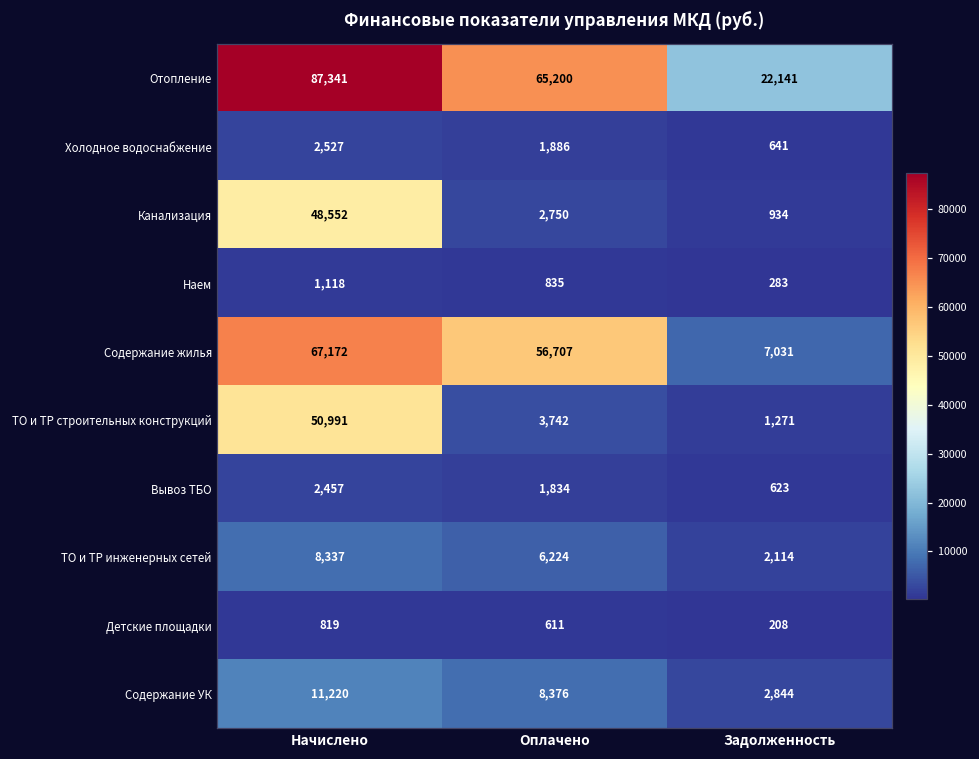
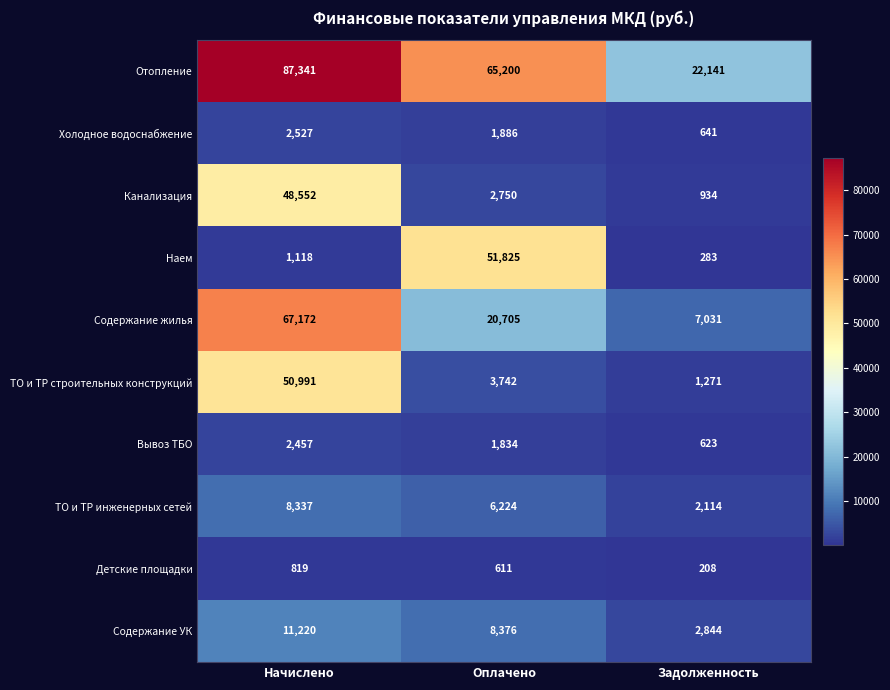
  {
    "Отопление": {
      "Начислено": "87,341",
      "Оплачено": "65,200",
      "Задолженность": "22,141"
    },
    "Холодное водоснабжение": {
      "Начислено": "2,527",
      "Оплачено": "1,886",
      "Задолженность": "641"
    },
    "Канализация": {
      "Начислено": "48,552",
      "Оплачено": "2,750",
      "Задолженность": "934"
    },
    "Наем": {
      "Начислено": "1,118",
-     "Оплачено": "835",
+     "Оплачено": "51,825",
      "Задолженность": "283"
    },
    "Содержание жилья": {
      "Начислено": "67,172",
-     "Оплачено": "56,707",
+     "Оплачено": "20,705",
      "Задолженность": "7,031"
    },
    "ТО и ТР строительных конструкций": {
      "Начислено": "50,991",
      "Оплачено": "3,742",
      "Задолженность": "1,271"
    },
    "Вывоз ТБО": {
      "Начислено": "2,457",
      "Оплачено": "1,834",
      "Задолженность": "623"
    },
    "ТО и ТР инженерных сетей": {
      "Начислено": "8,337",
      "Оплачено": "6,224",
      "Задолженность": "2,114"
    },
    "Детские площадки": {
      "Начислено": "819",
      "Оплачено": "611",
      "Задолженность": "208"
    },
    "Содержание УК": {
      "Начислено": "11,220",
      "Оплачено": "8,376",
      "Задолженность": "2,844"
    }
  }
